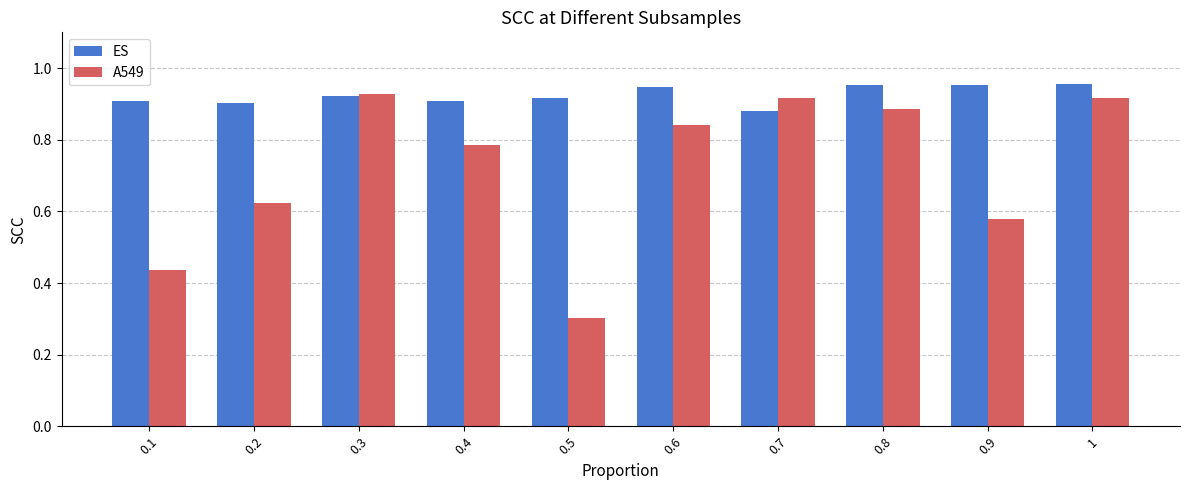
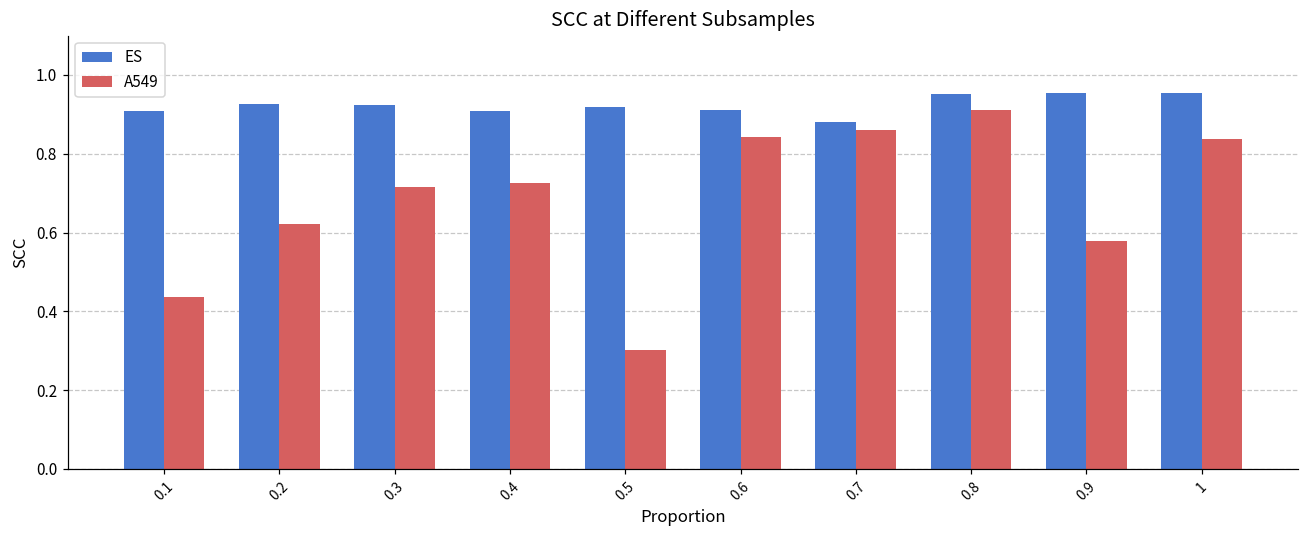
  {
    "ES": {
      "0.1": 0.91,
-     "0.2": 0.90,
+     "0.2": 0.93,
      "0.3": 0.92,
      "0.4": 0.91,
      "0.5": 0.92,
-     "0.6": 0.95,
+     "0.6": 0.91,
      "0.7": 0.88,
      "0.8": 0.95,
      "0.9": 0.95,
      "1": 0.95
    },
    "A549": {
      "0.1": 0.44,
      "0.2": 0.62,
-     "0.3": 0.93,
-     "0.4": 0.78,
+     "0.3": 0.72,
+     "0.4": 0.73,
      "0.5": 0.30,
      "0.6": 0.84,
-     "0.7": 0.92,
-     "0.8": 0.89,
+     "0.7": 0.86,
+     "0.8": 0.91,
      "0.9": 0.58,
-     "1": 0.92
+     "1": 0.84
    }
  }
